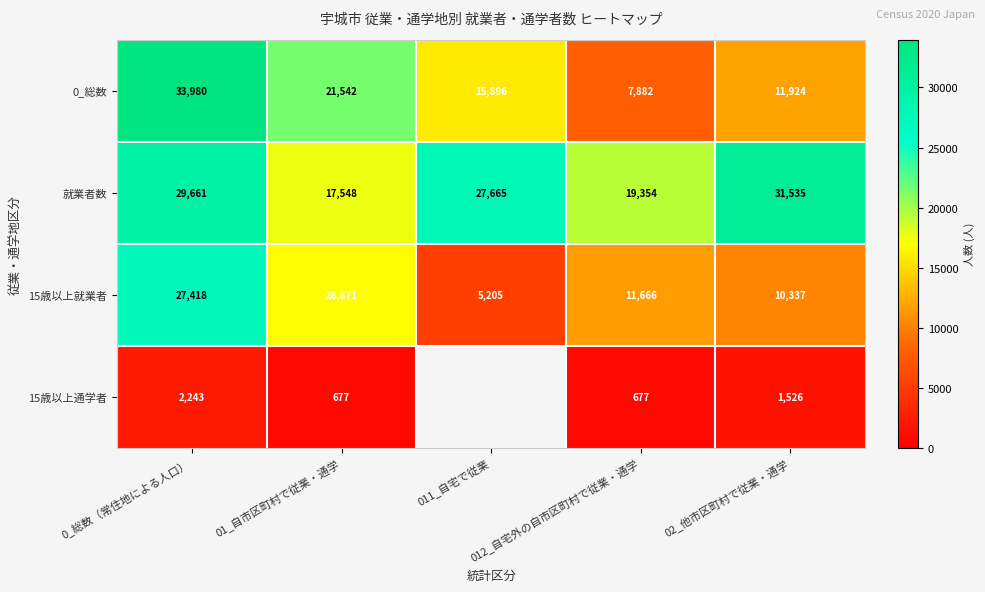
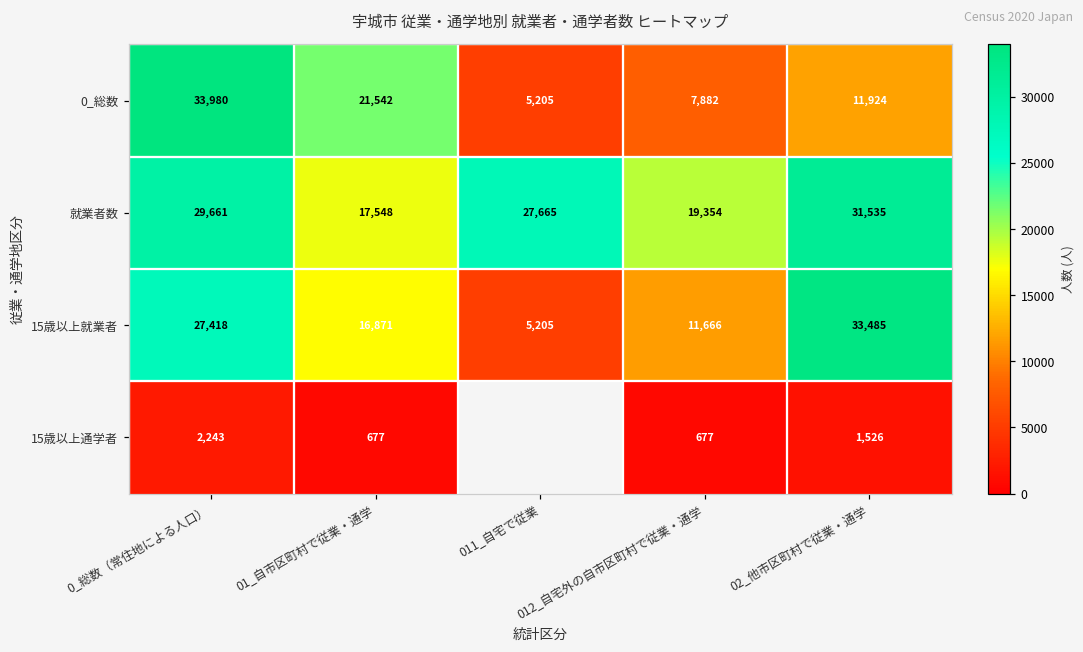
  {
    "0_総数": {
      "0_総数（常住地による人口）": "33,980",
      "01_自市区町村で従業・通学": "21,542",
-     "011_自宅で従業": "15,896",
+     "011_自宅で従業": "5,205",
      "012_自宅外の自市区町村で従業・通学": "7,882",
      "02_他市区町村で従業・通学": "11,924"
    },
    "就業者数": {
      "0_総数（常住地による人口）": "29,661",
      "01_自市区町村で従業・通学": "17,548",
      "011_自宅で従業": "27,665",
      "012_自宅外の自市区町村で従業・通学": "19,354",
      "02_他市区町村で従業・通学": "31,535"
    },
    "15歳以上就業者": {
      "0_総数（常住地による人口）": "27,418",
      "01_自市区町村で従業・通学": "16,871",
      "011_自宅で従業": "5,205",
      "012_自宅外の自市区町村で従業・通学": "11,666",
-     "02_他市区町村で従業・通学": "10,337"
+     "02_他市区町村で従業・通学": "33,485"
    },
    "15歳以上通学者": {
      "0_総数（常住地による人口）": "2,243",
      "01_自市区町村で従業・通学": "677",
      "012_自宅外の自市区町村で従業・通学": "677",
      "02_他市区町村で従業・通学": "1,526"
    }
  }
